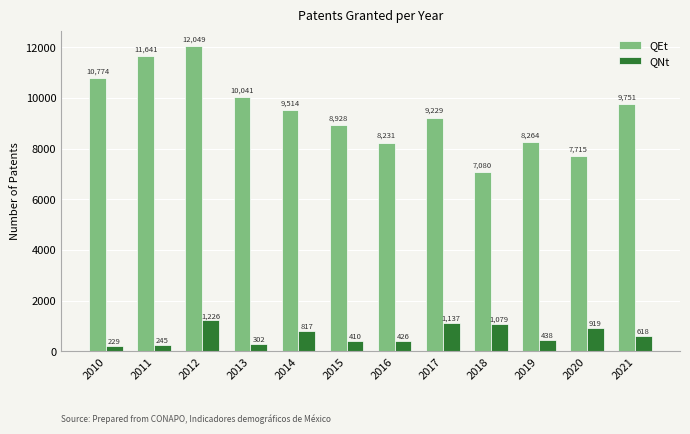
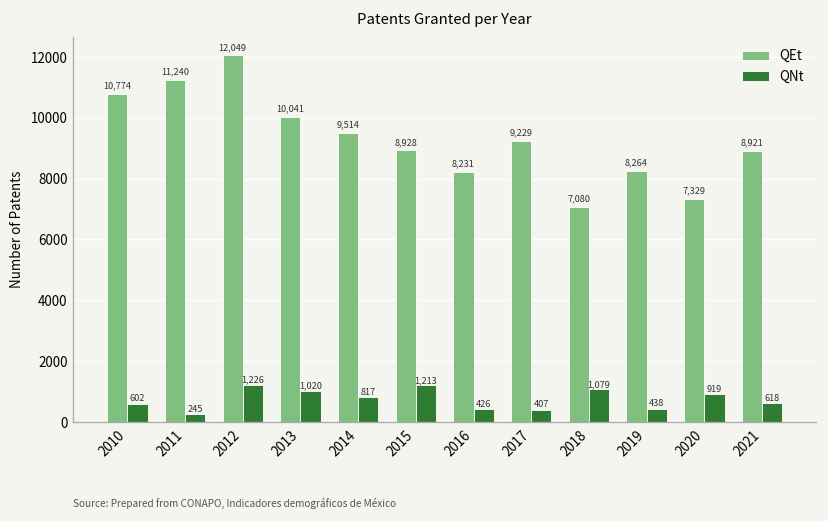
  {
    "QEt": {
      "2010": "10,774",
-     "2011": "11,641",
+     "2011": "11,240",
      "2012": "12,049",
      "2013": "10,041",
      "2014": "9,514",
      "2015": "8,928",
      "2016": "8,231",
      "2017": "9,229",
      "2018": "7,080",
      "2019": "8,264",
-     "2020": "7,715",
-     "2021": "9,751"
+     "2020": "7,329",
+     "2021": "8,921"
    },
    "QNt": {
-     "2010": "229",
+     "2010": "602",
      "2011": "245",
      "2012": "1,226",
-     "2013": "302",
+     "2013": "1,020",
      "2014": "817",
-     "2015": "410",
+     "2015": "1,213",
      "2016": "426",
-     "2017": "1,137",
+     "2017": "407",
      "2018": "1,079",
      "2019": "438",
      "2020": "919",
      "2021": "618"
    }
  }
